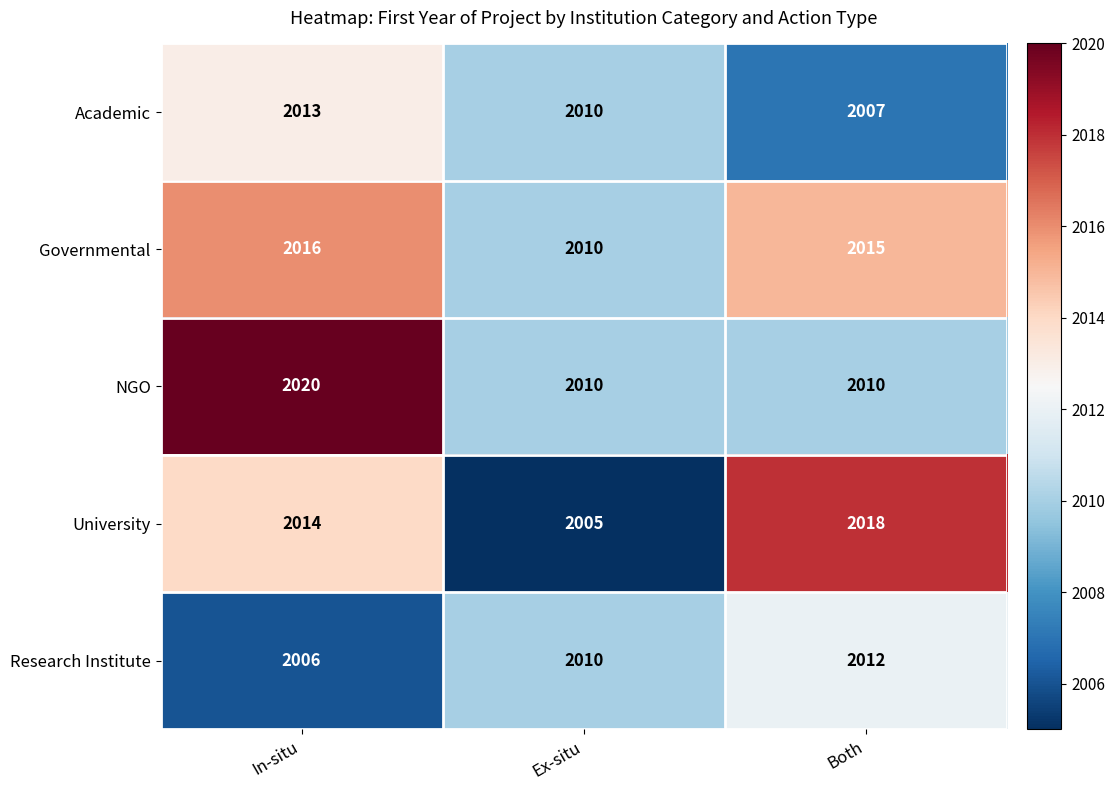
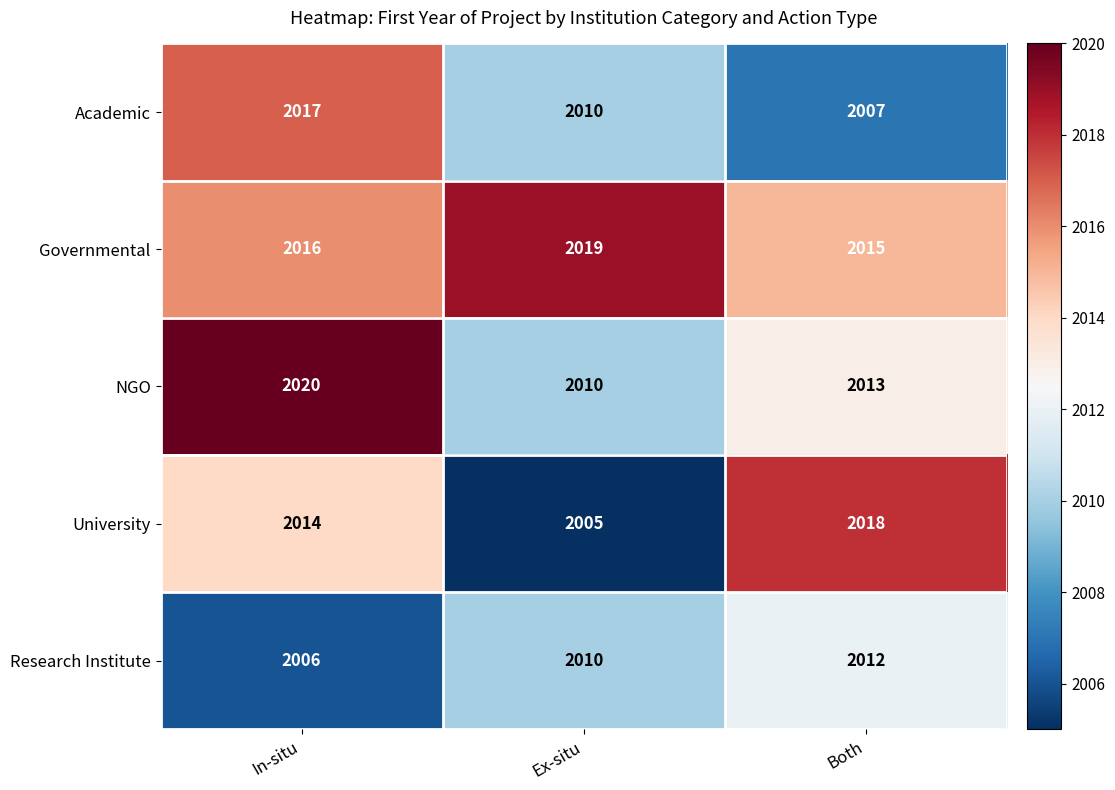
  {
    "Academic": {
-     "In-situ": 2013,
+     "In-situ": 2017,
      "Ex-situ": 2010,
      "Both": 2007
    },
    "Governmental": {
      "In-situ": 2016,
-     "Ex-situ": 2010,
+     "Ex-situ": 2019,
      "Both": 2015
    },
    "NGO": {
      "In-situ": 2020,
      "Ex-situ": 2010,
-     "Both": 2010
+     "Both": 2013
    },
    "University": {
      "In-situ": 2014,
      "Ex-situ": 2005,
      "Both": 2018
    },
    "Research Institute": {
      "In-situ": 2006,
      "Ex-situ": 2010,
      "Both": 2012
    }
  }
